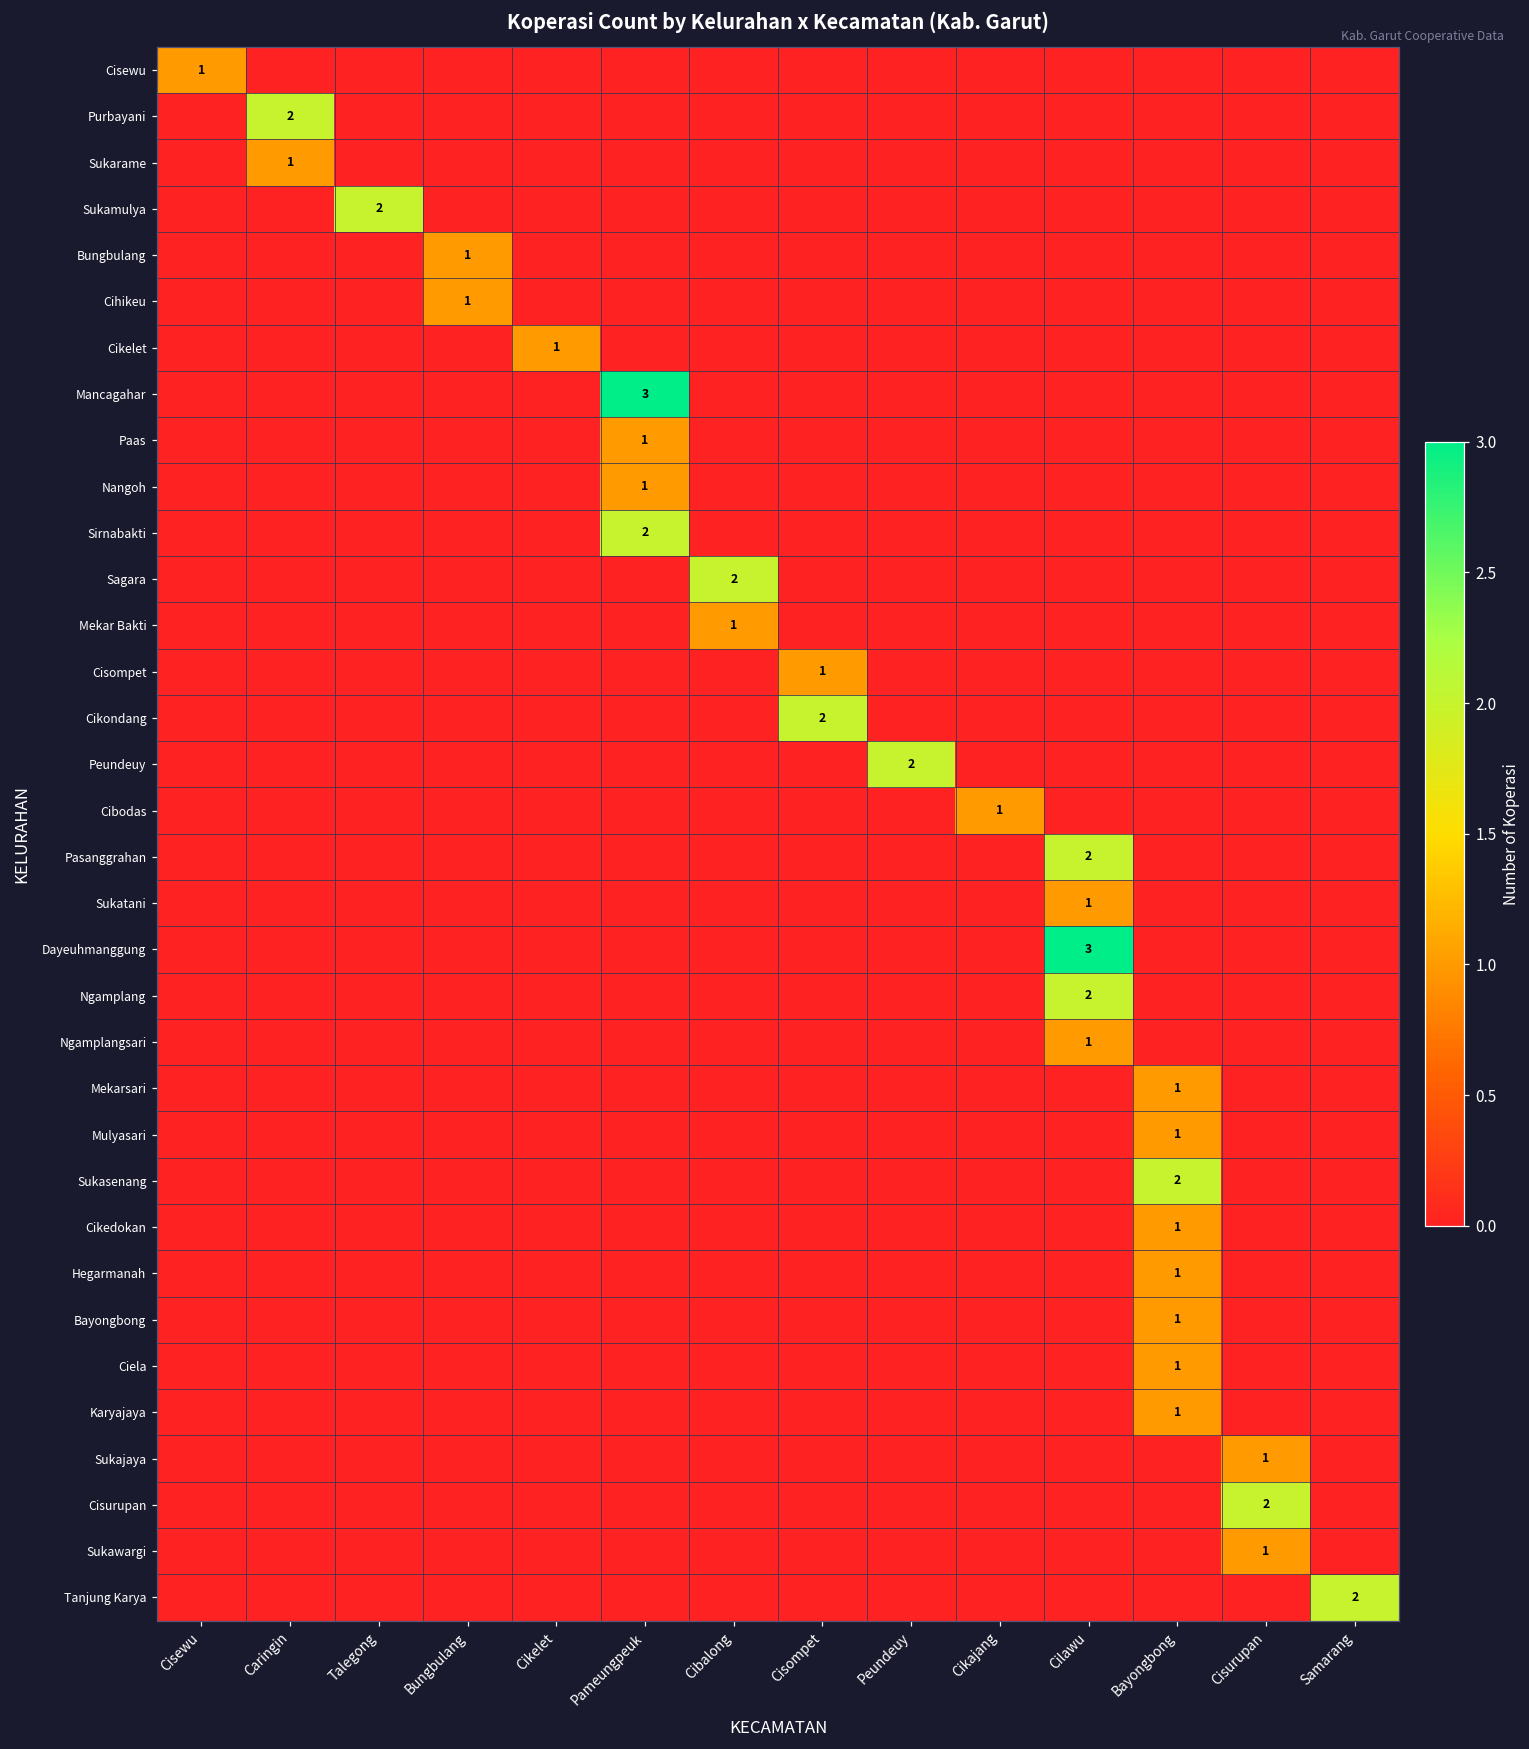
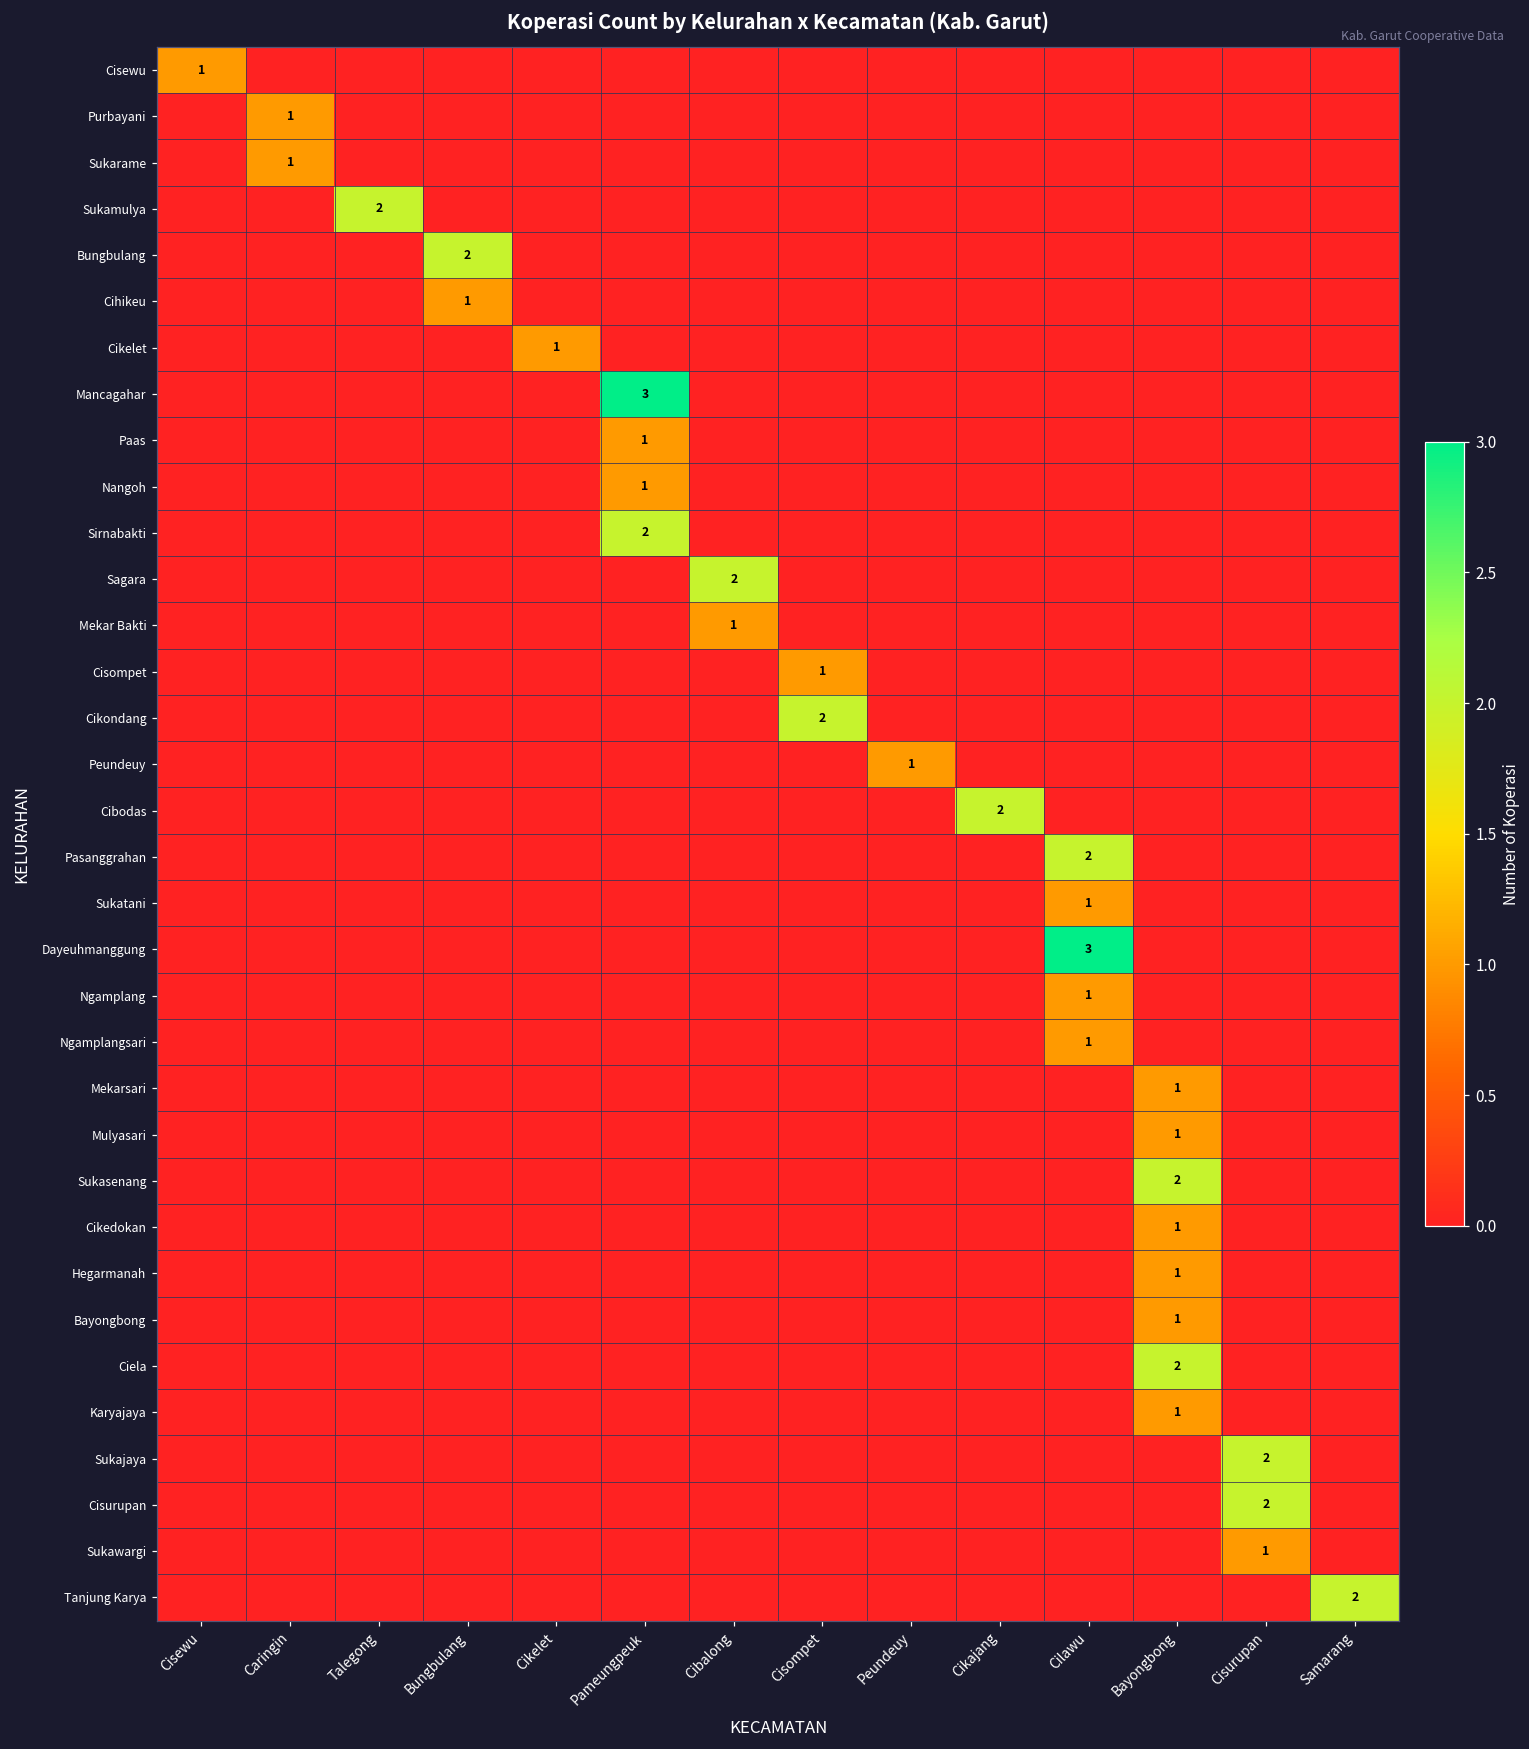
  {
    "Cisewu": {
      "Cisewu": 1
    },
    "Purbayani": {
-     "Caringin": 2
+     "Caringin": 1
    },
    "Sukarame": {
      "Caringin": 1
    },
    "Sukamulya": {
      "Talegong": 2
    },
    "Bungbulang": {
-     "Bungbulang": 1
+     "Bungbulang": 2
    },
    "Cihikeu": {
      "Bungbulang": 1
    },
    "Cikelet": {
      "Cikelet": 1
    },
    "Mancagahar": {
      "Pameungpeuk": 3
    },
    "Paas": {
      "Pameungpeuk": 1
    },
    "Nangoh": {
      "Pameungpeuk": 1
    },
    "Sirnabakti": {
      "Pameungpeuk": 2
    },
    "Sagara": {
      "Cibalong": 2
    },
    "Mekar Bakti": {
      "Cibalong": 1
    },
    "Cisompet": {
      "Cisompet": 1
    },
    "Cikondang": {
      "Cisompet": 2
    },
    "Peundeuy": {
-     "Peundeuy": 2
+     "Peundeuy": 1
    },
    "Cibodas": {
-     "Cikajang": 1
+     "Cikajang": 2
    },
    "Pasanggrahan": {
      "Cilawu": 2
    },
    "Sukatani": {
      "Cilawu": 1
    },
    "Dayeuhmanggung": {
      "Cilawu": 3
    },
    "Ngamplang": {
-     "Cilawu": 2
+     "Cilawu": 1
    },
    "Ngamplangsari": {
      "Cilawu": 1
    },
    "Mekarsari": {
      "Bayongbong": 1
    },
    "Mulyasari": {
      "Bayongbong": 1
    },
    "Sukasenang": {
      "Bayongbong": 2
    },
    "Cikedokan": {
      "Bayongbong": 1
    },
    "Hegarmanah": {
      "Bayongbong": 1
    },
    "Bayongbong": {
      "Bayongbong": 1
    },
    "Ciela": {
-     "Bayongbong": 1
+     "Bayongbong": 2
    },
    "Karyajaya": {
      "Bayongbong": 1
    },
    "Sukajaya": {
-     "Cisurupan": 1
+     "Cisurupan": 2
    },
    "Cisurupan": {
      "Cisurupan": 2
    },
    "Sukawargi": {
      "Cisurupan": 1
    },
    "Tanjung Karya": {
      "Samarang": 2
    }
  }
